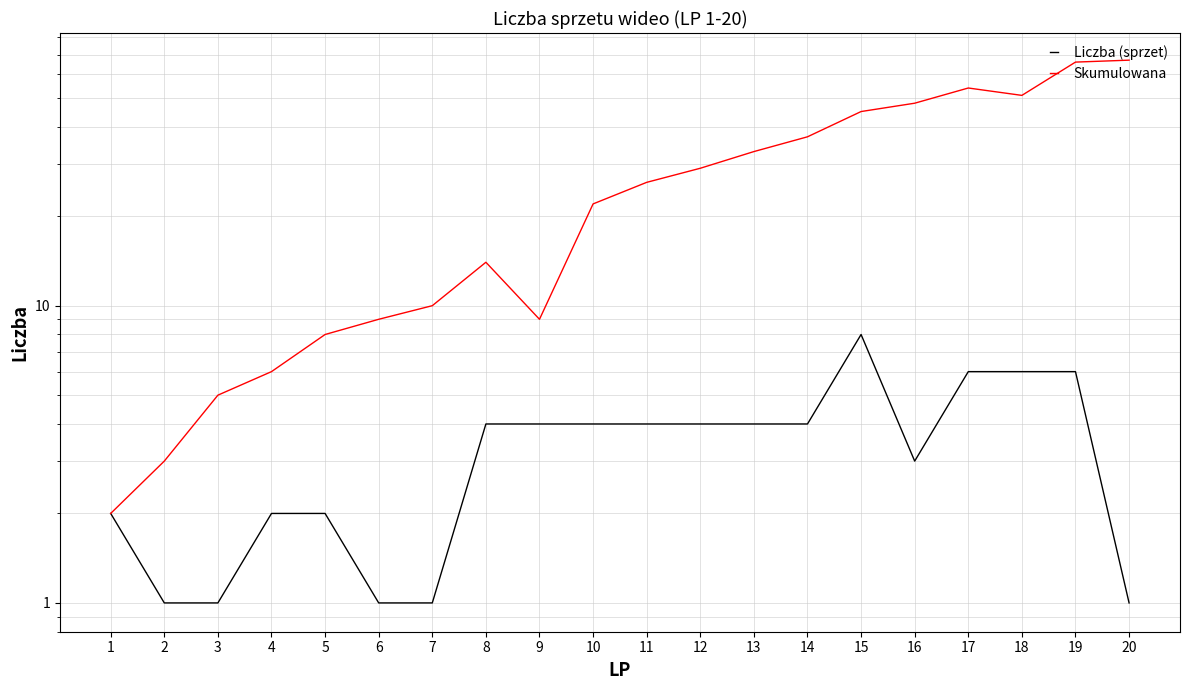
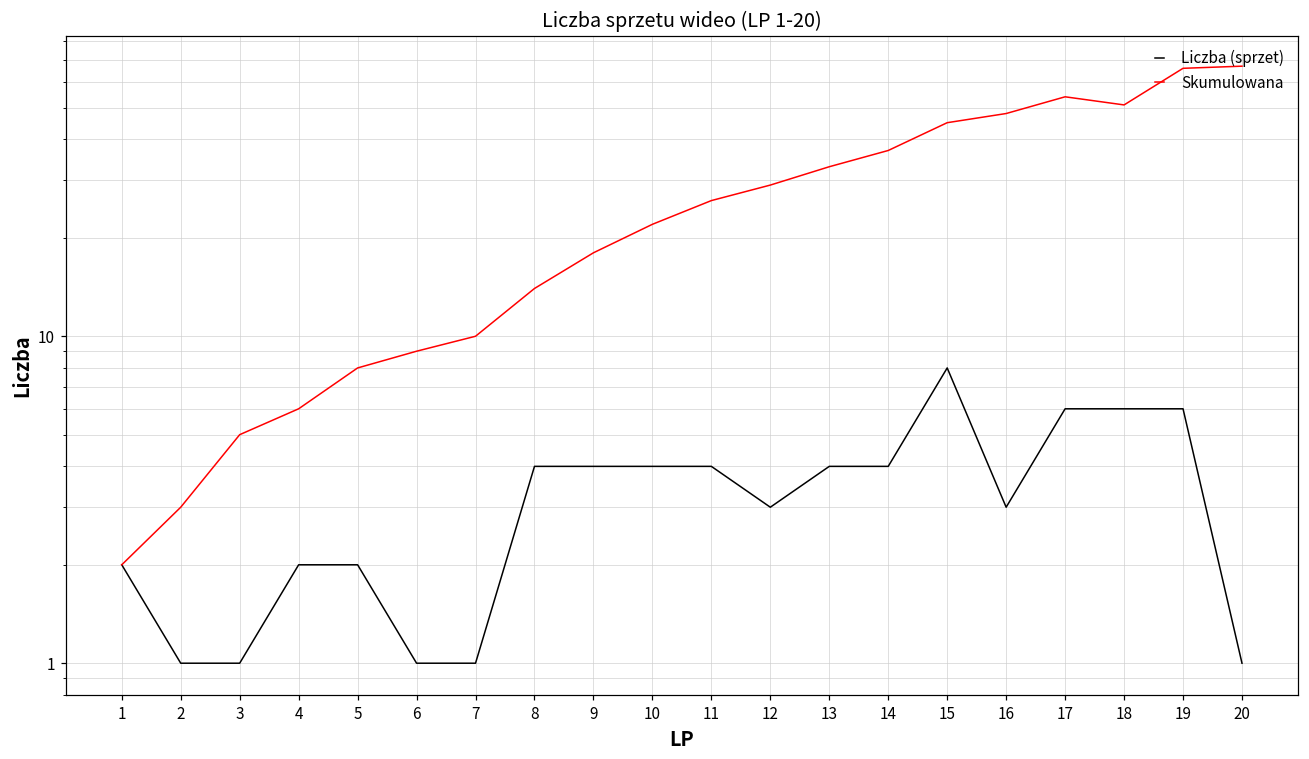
  {
    "Liczba (sprzet)": {
      "2": 1,
      "3": 1,
      "4": 2,
      "5": 2,
      "6": 1,
      "7": 1,
      "8": 4,
      "9": 4,
      "10": 4,
      "11": 4,
-     "12": 4,
+     "12": 3,
      "13": 4,
      "14": 4,
      "15": 8,
      "16": 3,
      "17": 6,
      "18": 6,
      "19": 6,
      "20": 1
    },
    "Skumulowana": {
      "2": 3,
      "3": 5,
      "4": 6,
      "5": 8,
      "6": 9,
      "7": 10,
      "8": 14,
-     "9": 9,
+     "9": 18,
      "10": 22,
      "11": 26,
      "12": 29,
      "13": 33,
      "14": 37,
      "15": 45,
      "16": 48,
      "17": 54,
      "18": 51,
      "19": 66,
      "20": 67
    }
  }
